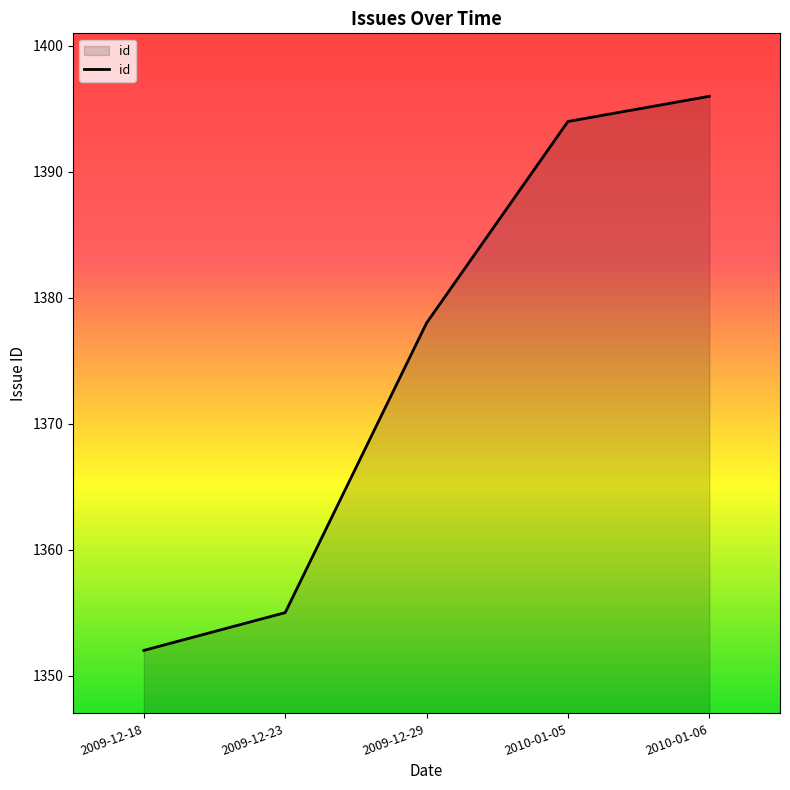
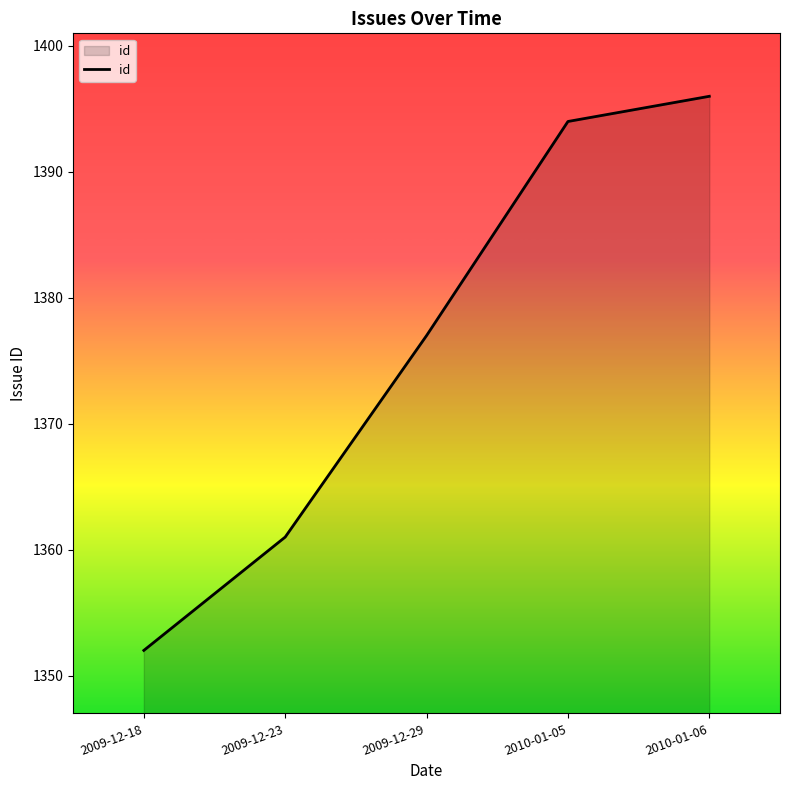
  {
    "2009-12-18": 1352,
-   "2009-12-23": 1355,
-   "2009-12-29": 1378,
+   "2009-12-23": 1361,
+   "2009-12-29": 1377,
    "2010-01-05": 1394,
    "2010-01-06": 1396
  }
